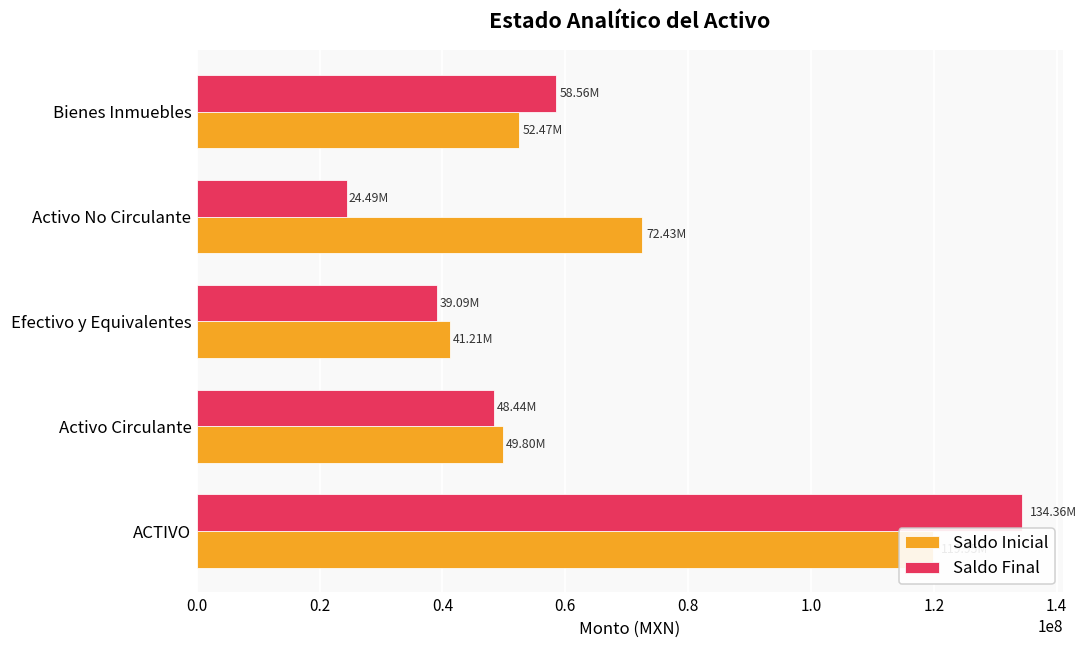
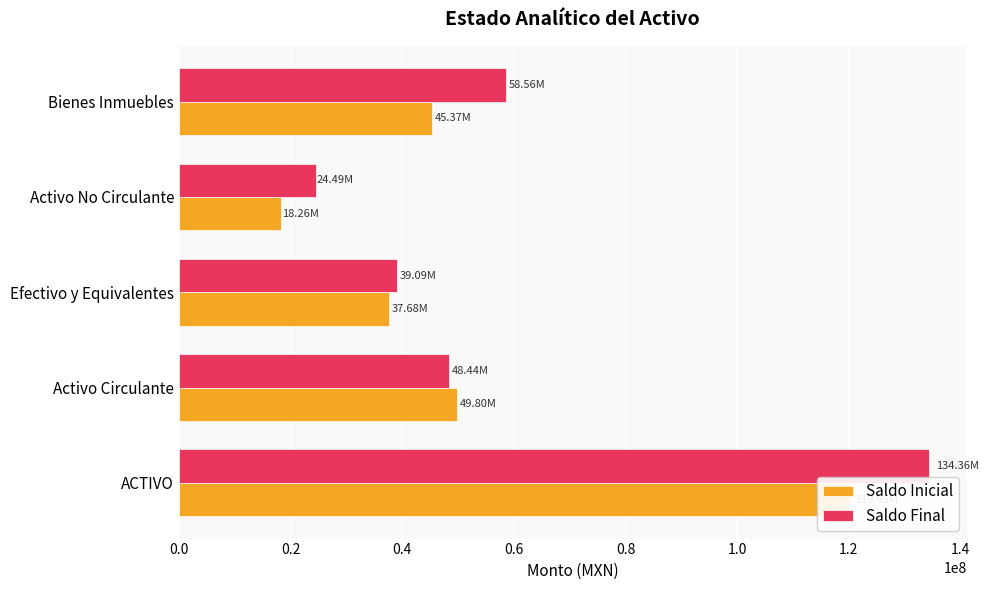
  {
    "Saldo Inicial": {
-     "Bienes Inmuebles": "52.47M",
-     "Activo No Circulante": "72.43M",
-     "Efectivo y Equivalentes": "41.21M",
+     "Bienes Inmuebles": "45.37M",
+     "Activo No Circulante": "18.26M",
+     "Efectivo y Equivalentes": "37.68M",
      "Activo Circulante": "49.80M"
    },
    "Saldo Final": {
      "Bienes Inmuebles": "58.56M",
      "Activo No Circulante": "24.49M",
      "Efectivo y Equivalentes": "39.09M",
      "Activo Circulante": "48.44M",
      "ACTIVO": "134.36M"
    }
  }
